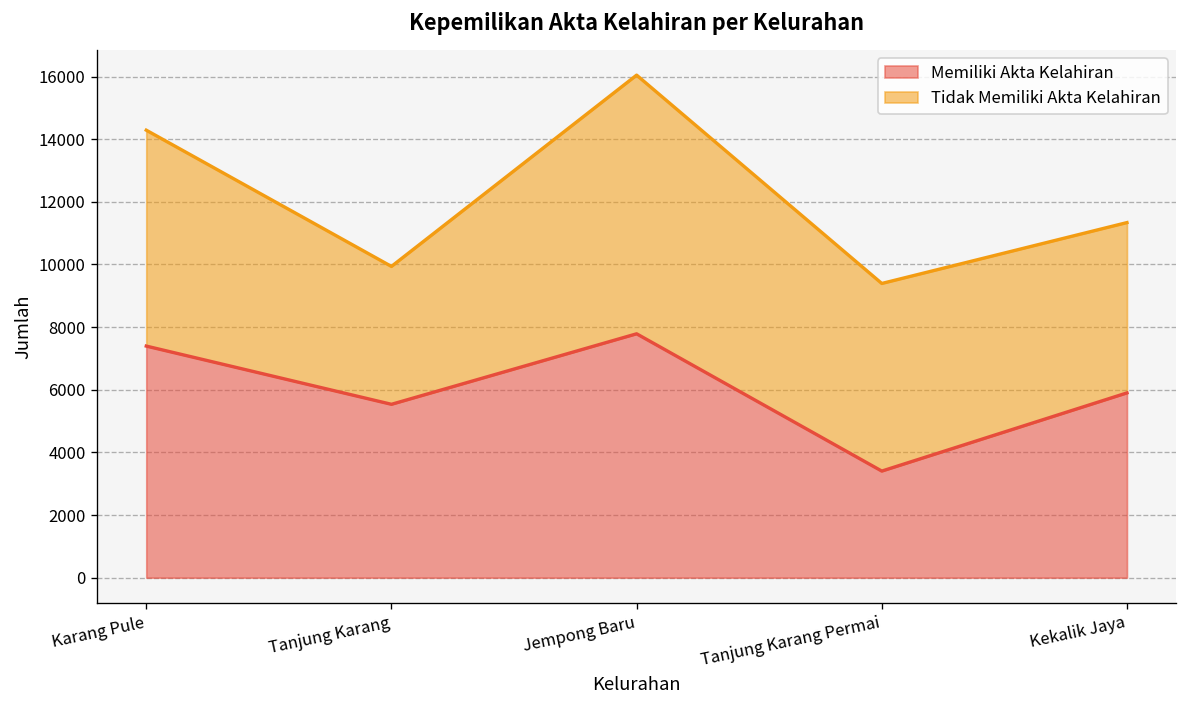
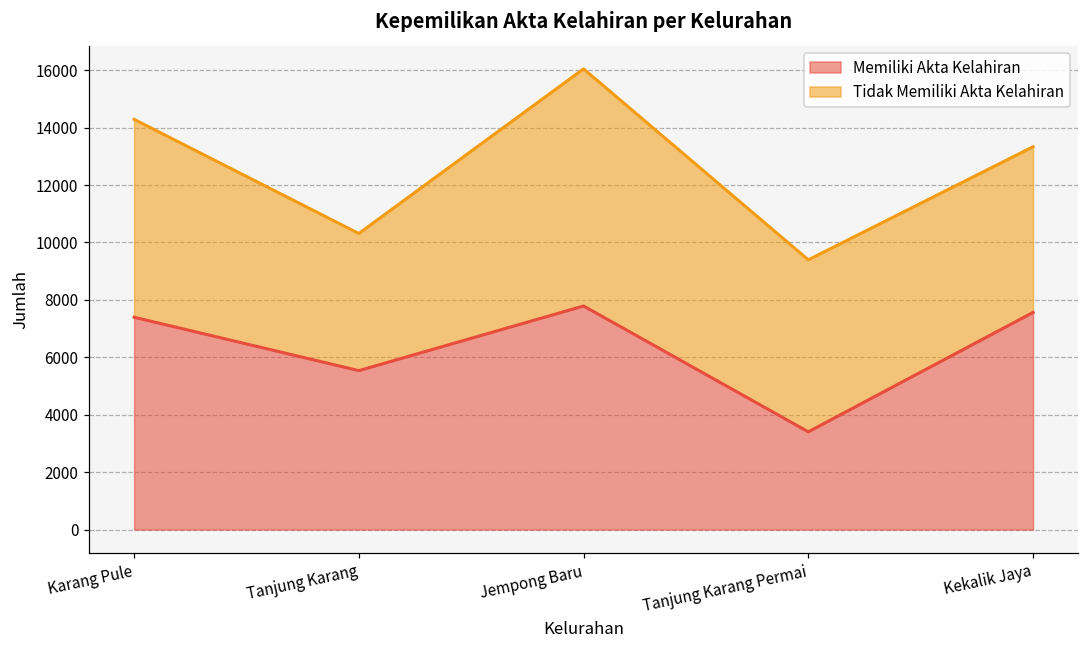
  {
    "Memiliki Akta Kelahiran": {
      "Karang Pule": 7400,
      "Tanjung Karang": 5500,
      "Jempong Baru": 7800,
      "Tanjung Karang Permai": 3400,
-     "Kekalik Jaya": 5900
+     "Kekalik Jaya": 7600
    },
    "Tidak Memiliki Akta Kelahiran": {
      "Karang Pule": 6900,
-     "Tanjung Karang": 4400,
+     "Tanjung Karang": 4800,
      "Jempong Baru": 8300,
      "Tanjung Karang Permai": 6000,
-     "Kekalik Jaya": 5400
+     "Kekalik Jaya": 5800
    }
  }
